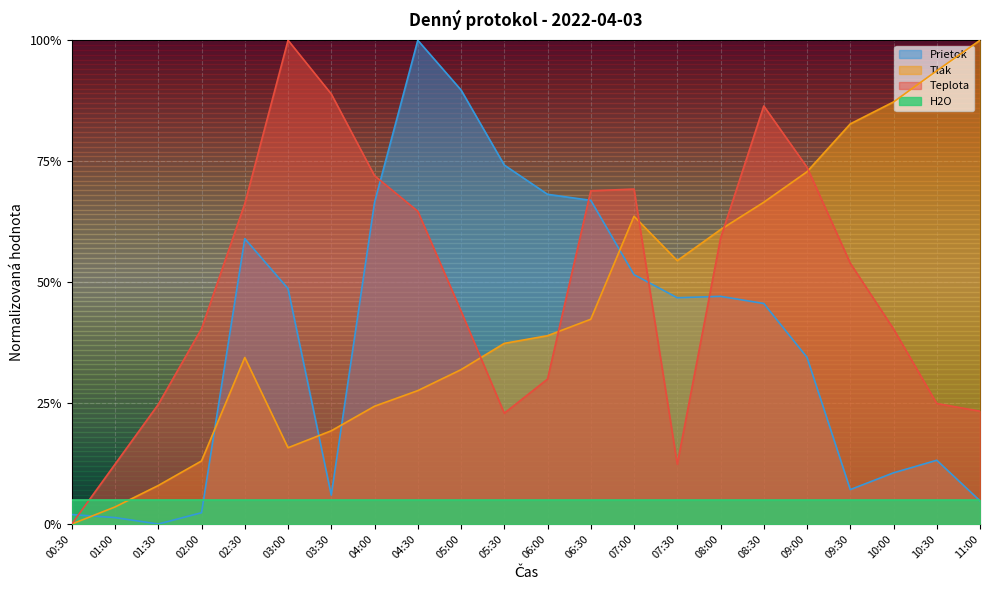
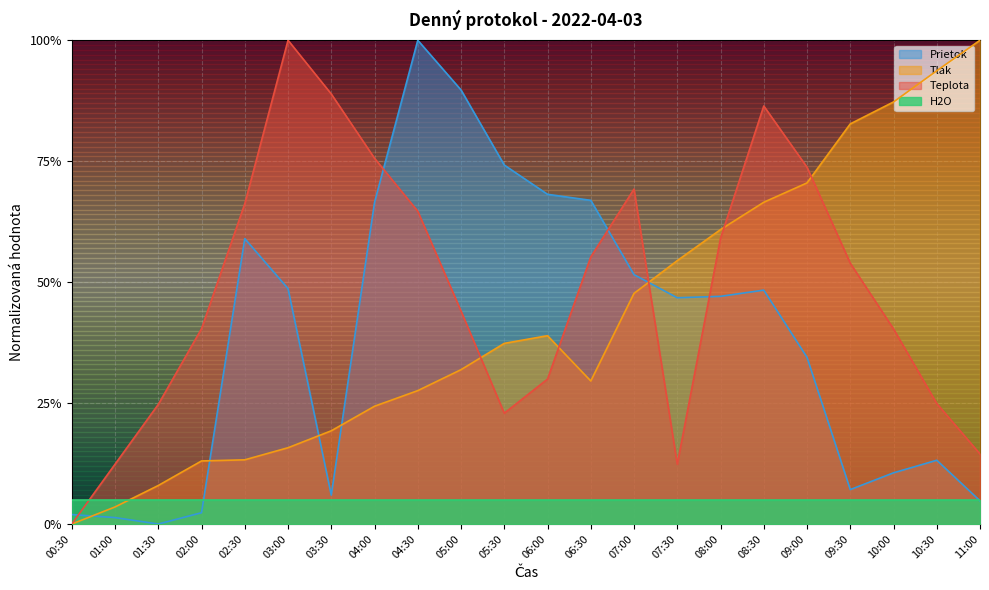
  {
    "Prietok": {
      "00:30": "2%",
      "01:00": "1%",
      "01:30": "0%",
      "02:00": "2%",
      "02:30": "59%",
      "03:00": "49%",
      "03:30": "6%",
      "04:00": "66%",
      "04:30": "100%",
      "05:00": "90%",
      "05:30": "74%",
      "06:00": "68%",
      "06:30": "67%",
      "07:00": "52%",
      "07:30": "47%",
      "08:00": "47%",
-     "08:30": "46%",
+     "08:30": "48%",
      "09:00": "34%",
      "09:30": "7%",
      "10:00": "11%",
      "10:30": "13%"
    },
    "Tlak": {
      "01:00": "4%",
      "01:30": "8%",
      "02:00": "13%",
-     "02:30": "34%",
+     "02:30": "13%",
      "03:00": "16%",
      "03:30": "19%",
      "04:00": "24%",
      "04:30": "28%",
      "05:00": "32%",
      "05:30": "37%",
      "06:00": "39%",
-     "06:30": "42%",
-     "07:00": "64%",
+     "06:30": "30%",
+     "07:00": "48%",
      "07:30": "54%",
      "08:00": "61%",
      "08:30": "67%",
-     "09:00": "73%",
+     "09:00": "71%",
      "09:30": "83%",
      "10:00": "87%",
      "11:00": "100%"
    },
    "Teplota": {
      "01:00": "12%",
      "01:30": "25%",
      "02:00": "40%",
      "02:30": "66%",
      "03:00": "100%",
      "03:30": "89%",
-     "04:00": "72%",
+     "04:00": "76%",
      "04:30": "65%",
      "05:00": "44%",
      "05:30": "23%",
      "06:00": "30%",
-     "06:30": "69%",
+     "06:30": "55%",
      "07:00": "69%",
      "07:30": "12%",
      "08:00": "59%",
      "08:30": "86%",
      "09:00": "74%",
      "09:30": "54%",
      "10:00": "40%",
      "10:30": "25%",
-     "11:00": "23%"
+     "11:00": "14%"
    },
    "H2O": {
      "00:30": "5%",
      "01:00": "5%",
      "01:30": "5%",
      "02:00": "5%",
      "02:30": "5%",
      "03:00": "5%",
      "03:30": "5%",
      "04:00": "5%",
      "04:30": "5%",
      "05:00": "5%",
      "05:30": "5%",
      "06:00": "5%",
      "06:30": "5%",
      "07:00": "5%",
      "07:30": "5%",
      "08:00": "5%",
      "08:30": "5%",
      "09:00": "5%",
      "09:30": "5%",
      "10:00": "5%",
      "10:30": "5%"
    }
  }
